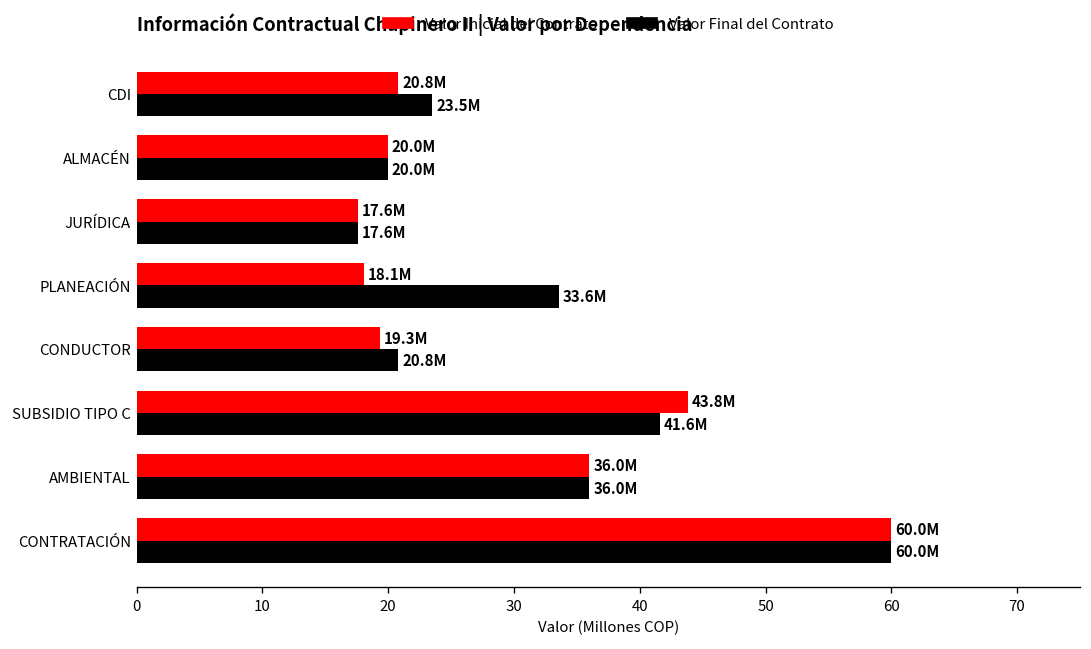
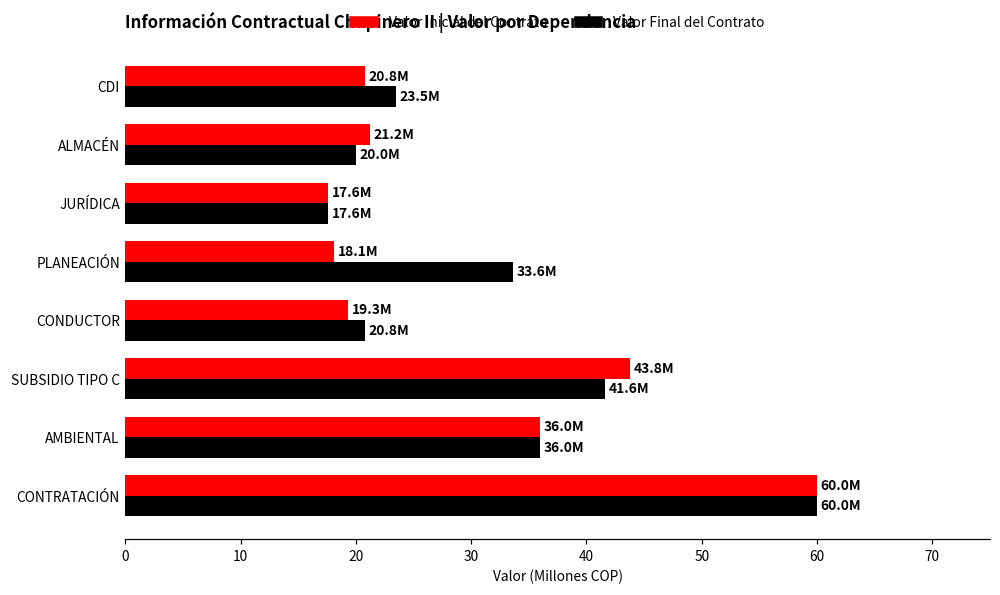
  {
    "Valor Inicial del Contrato": {
      "CDI": "20.8M",
-     "ALMACÉN": "20.0M",
+     "ALMACÉN": "21.2M",
      "JURÍDICA": "17.6M",
      "PLANEACIÓN": "18.1M",
      "CONDUCTOR": "19.3M",
      "SUBSIDIO TIPO C": "43.8M",
      "AMBIENTAL": "36.0M",
      "CONTRATACIÓN": "60.0M"
    },
    "Valor Final del Contrato": {
      "CDI": "23.5M",
      "ALMACÉN": "20.0M",
      "JURÍDICA": "17.6M",
      "PLANEACIÓN": "33.6M",
      "CONDUCTOR": "20.8M",
      "SUBSIDIO TIPO C": "41.6M",
      "AMBIENTAL": "36.0M",
      "CONTRATACIÓN": "60.0M"
    }
  }
